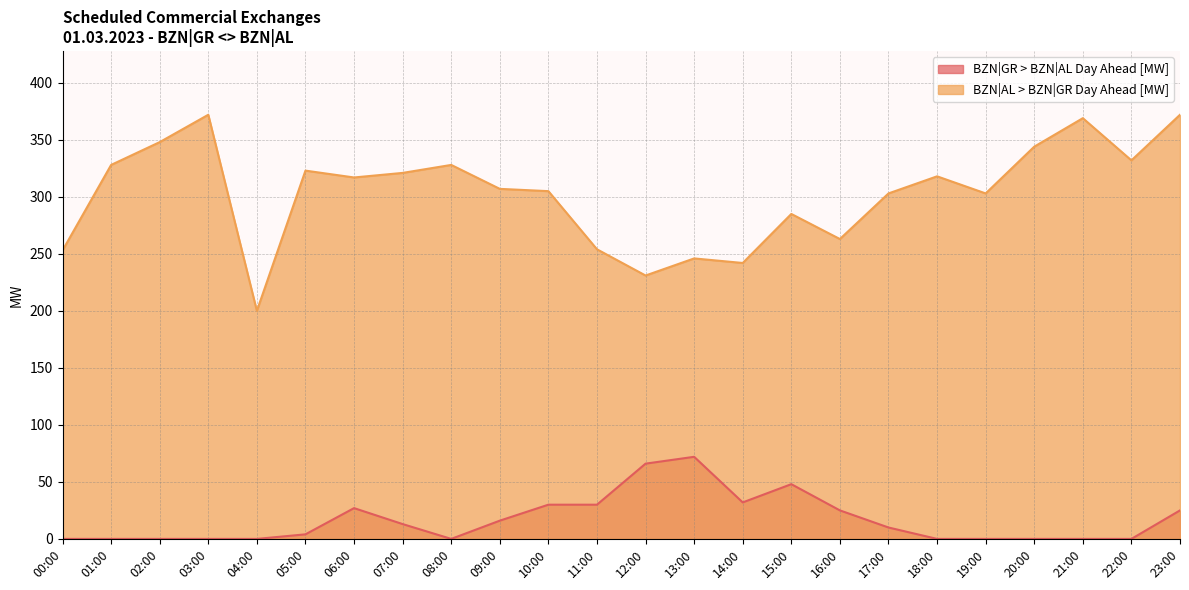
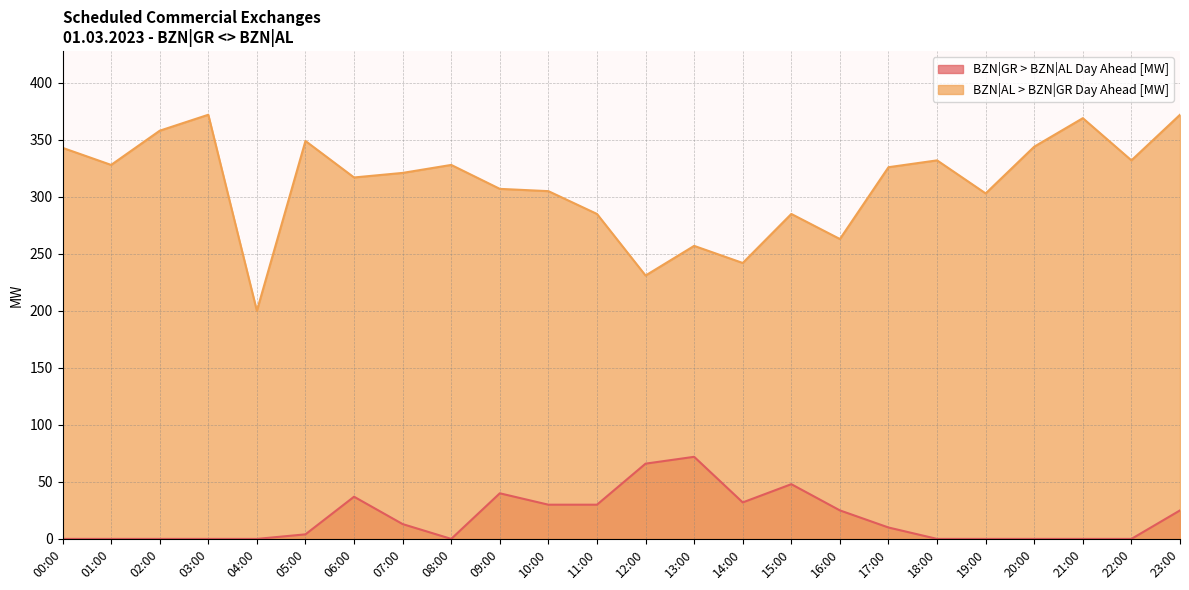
  {
    "BZN|GR > BZN|AL Day Ahead [MW]": {
      "00:00": 0,
      "01:00": 0,
      "02:00": 0,
      "03:00": 0,
      "04:00": 0,
      "05:00": 4,
-     "06:00": 27,
+     "06:00": 37,
      "07:00": 13,
      "08:00": 0,
-     "09:00": 16,
+     "09:00": 40,
      "10:00": 30,
      "11:00": 30,
      "12:00": 66,
      "13:00": 72,
      "14:00": 32,
      "15:00": 48,
      "16:00": 25,
      "17:00": 10,
      "18:00": 0,
      "19:00": 0,
      "20:00": 0,
      "21:00": 0,
      "22:00": 0,
      "23:00": 25
    },
    "BZN|AL > BZN|GR Day Ahead [MW]": {
-     "00:00": 253,
+     "00:00": 343,
      "01:00": 328,
-     "02:00": 348,
+     "02:00": 358,
      "03:00": 372,
      "04:00": 200,
-     "05:00": 323,
+     "05:00": 349,
      "06:00": 317,
      "07:00": 321,
      "08:00": 328,
      "09:00": 307,
      "10:00": 305,
-     "11:00": 254,
+     "11:00": 285,
      "12:00": 231,
-     "13:00": 246,
+     "13:00": 257,
      "14:00": 242,
      "15:00": 285,
      "16:00": 263,
-     "17:00": 303,
-     "18:00": 318,
+     "17:00": 326,
+     "18:00": 332,
      "19:00": 303,
      "20:00": 344,
      "21:00": 369,
      "22:00": 332,
      "23:00": 372
    }
  }
